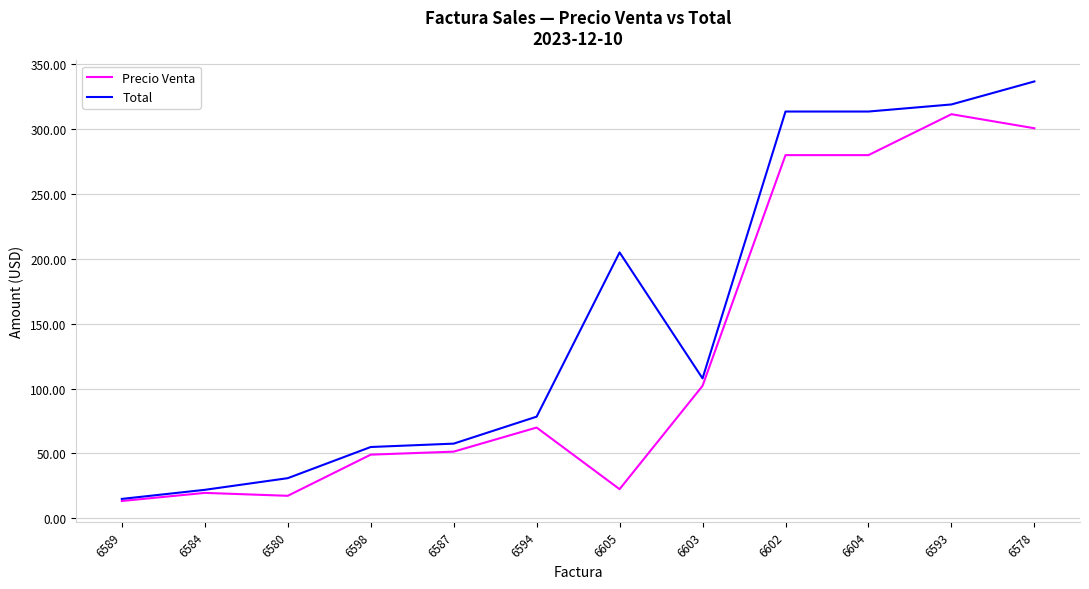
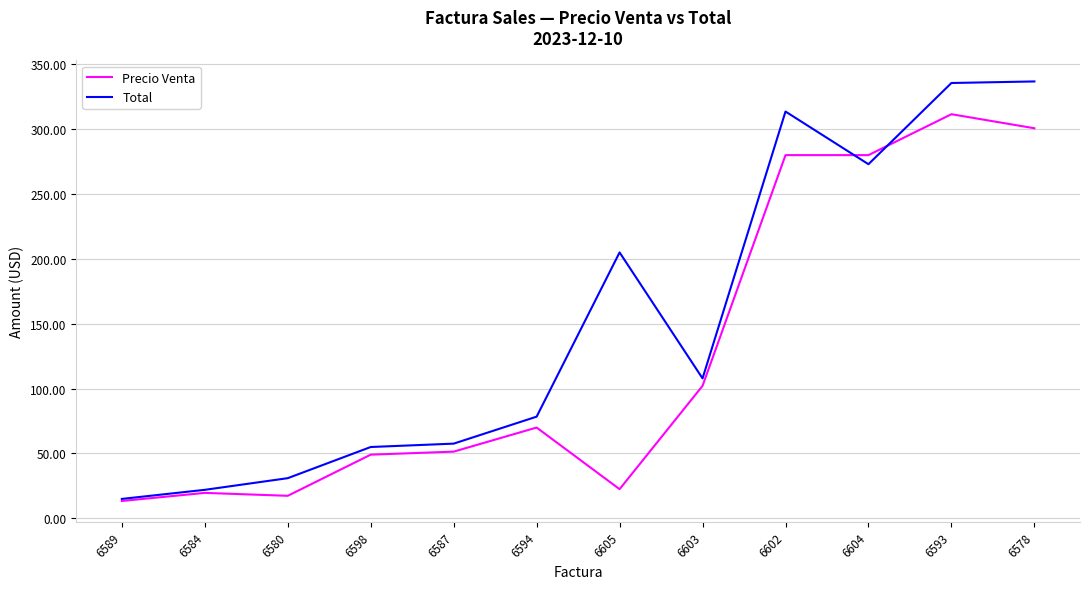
  {
    "Precio Venta": {
      "6584": 20,
      "6580": 17,
      "6598": 49,
      "6587": 51,
      "6594": 70,
      "6605": 23,
      "6603": 102,
      "6602": 280,
      "6604": 280,
      "6593": 312,
      "6578": 301
    },
    "Total": {
      "6584": 22,
      "6580": 31,
      "6598": 55,
      "6587": 58,
      "6594": 78,
      "6605": 205,
      "6603": 108,
      "6602": 314,
-     "6604": 314,
-     "6593": 319,
+     "6604": 273,
+     "6593": 336,
      "6578": 337
    }
  }
